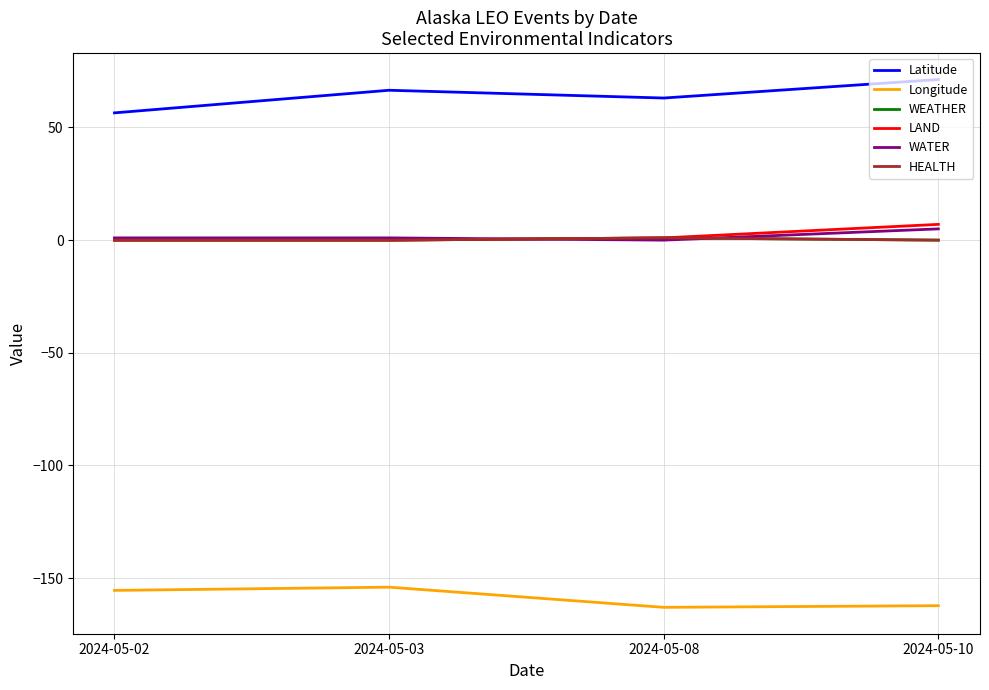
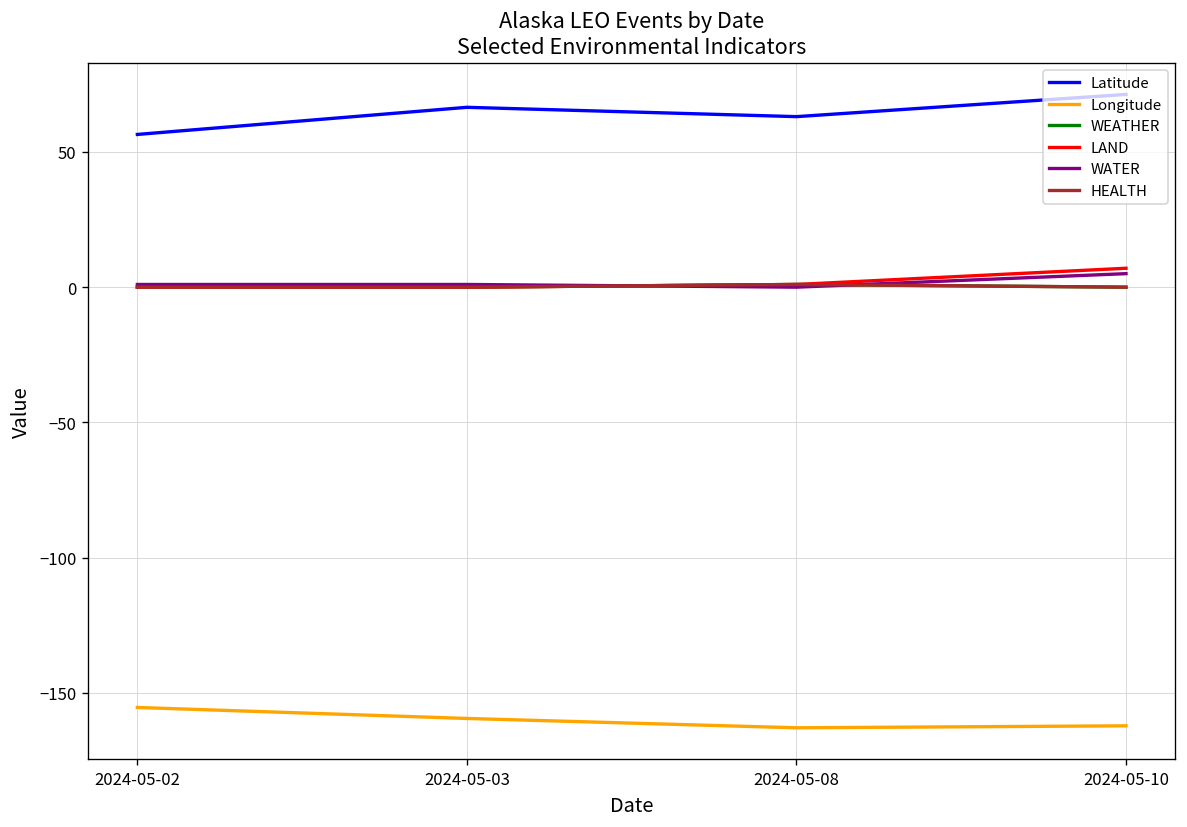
  {
    "Latitude": {
      "2024-05-02": 56,
      "2024-05-03": 67,
      "2024-05-08": 63
    },
    "Longitude": {
      "2024-05-02": -155,
-     "2024-05-03": -154,
+     "2024-05-03": -160,
      "2024-05-08": -163,
      "2024-05-10": -162
    },
    "HEALTH": {
      "2024-05-10": 0
    },
    "LAND": {
      "2024-05-10": 7
    },
    "WATER": {
      "2024-05-10": 5
    }
  }
